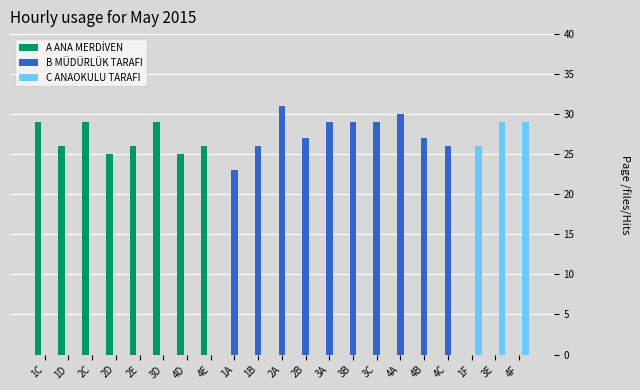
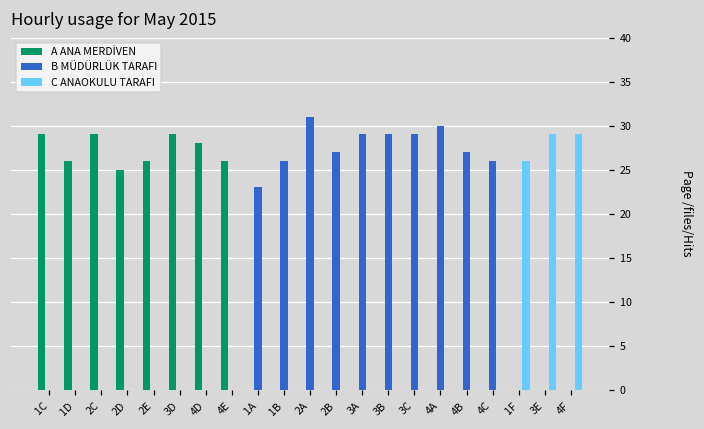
  {
    "A ANA MERDİVEN": {
      "1C": 29,
      "1D": 26,
      "2C": 29,
      "2D": 25,
      "2E": 26,
      "3D": 29,
-     "4D": 25,
+     "4D": 28,
      "4E": 26,
      "1A": 0,
      "1B": 0,
      "2A": 0,
      "2B": 0,
      "3A": 0,
      "3B": 0,
      "3C": 0,
      "4A": 0,
      "4B": 0,
      "4C": 0,
      "1F": 0,
      "3E": 0,
      "4F": 0
    },
    "B MÜDÜRLÜK TARAFI": {
      "1C": 0,
      "1D": 0,
      "2C": 0,
      "2D": 0,
      "2E": 0,
      "3D": 0,
      "4D": 0,
      "4E": 0,
      "1A": 23,
      "1B": 26,
      "2A": 31,
      "2B": 27,
      "3A": 29,
      "3B": 29,
      "3C": 29,
      "4A": 30,
      "4B": 27,
      "4C": 26,
      "1F": 0,
      "3E": 0,
      "4F": 0
    },
    "C ANAOKULU TARAFI": {
      "1C": 0,
      "1D": 0,
      "2C": 0,
      "2D": 0,
      "2E": 0,
      "3D": 0,
      "4D": 0,
      "4E": 0,
      "1A": 0,
      "1B": 0,
      "2A": 0,
      "2B": 0,
      "3A": 0,
      "3B": 0,
      "3C": 0,
      "4A": 0,
      "4B": 0,
      "4C": 0,
      "1F": 26,
      "3E": 29,
      "4F": 29
    }
  }
